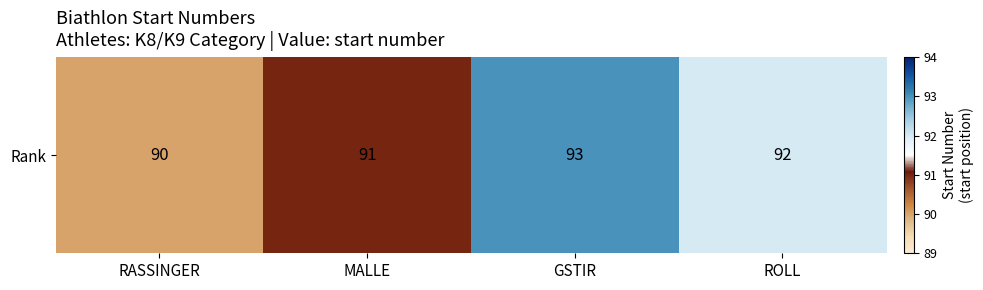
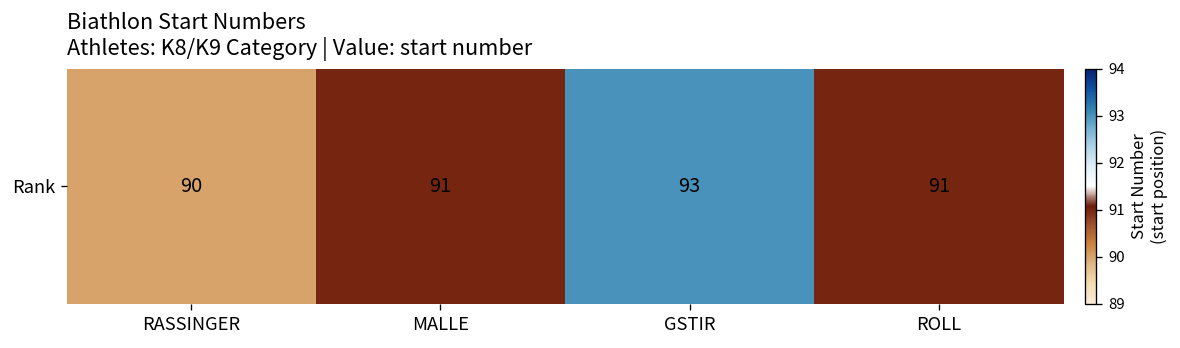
  {
    "Rank": {
      "RASSINGER": 90,
      "MALLE": 91,
      "GSTIR": 93,
-     "ROLL": 92
+     "ROLL": 91
    }
  }
